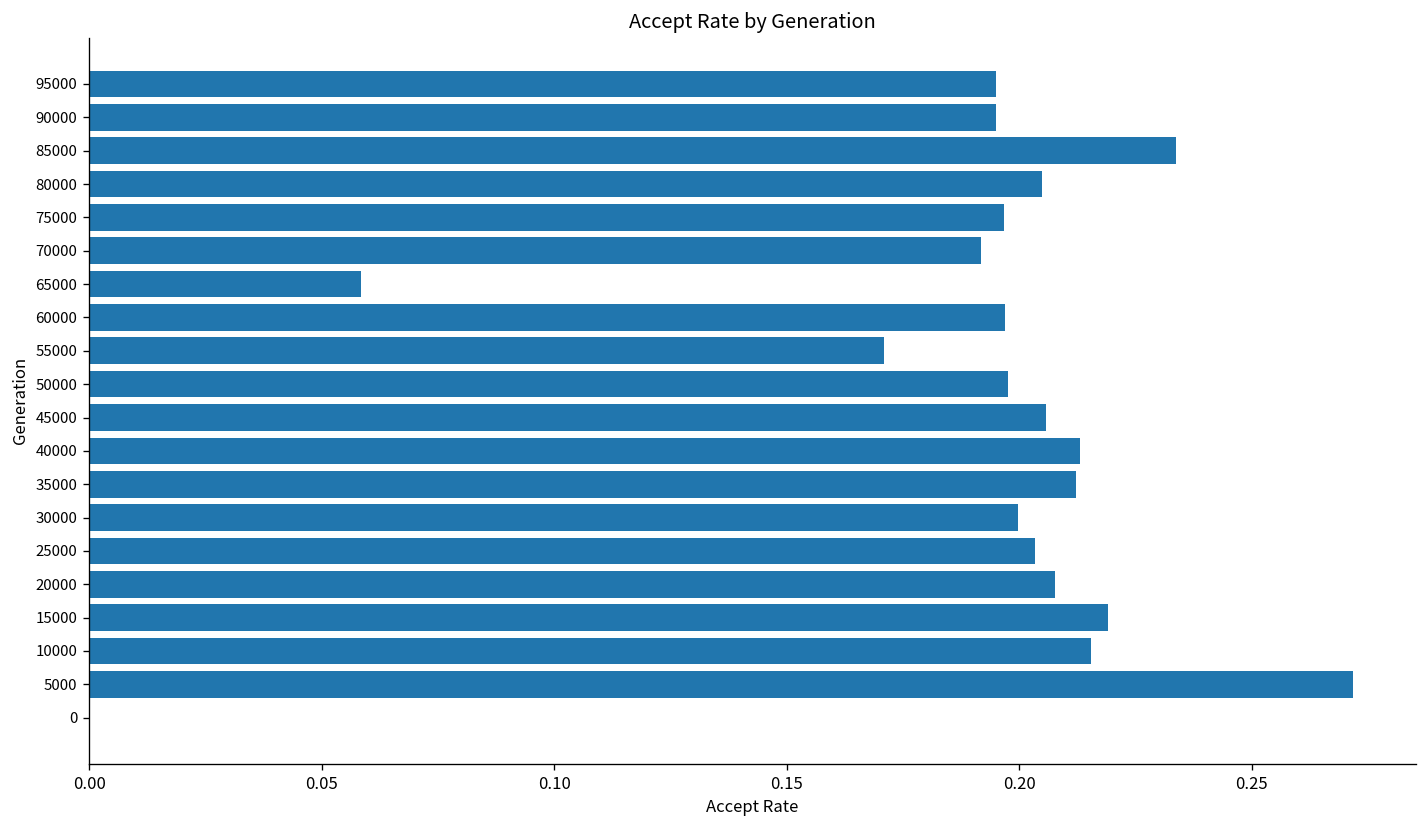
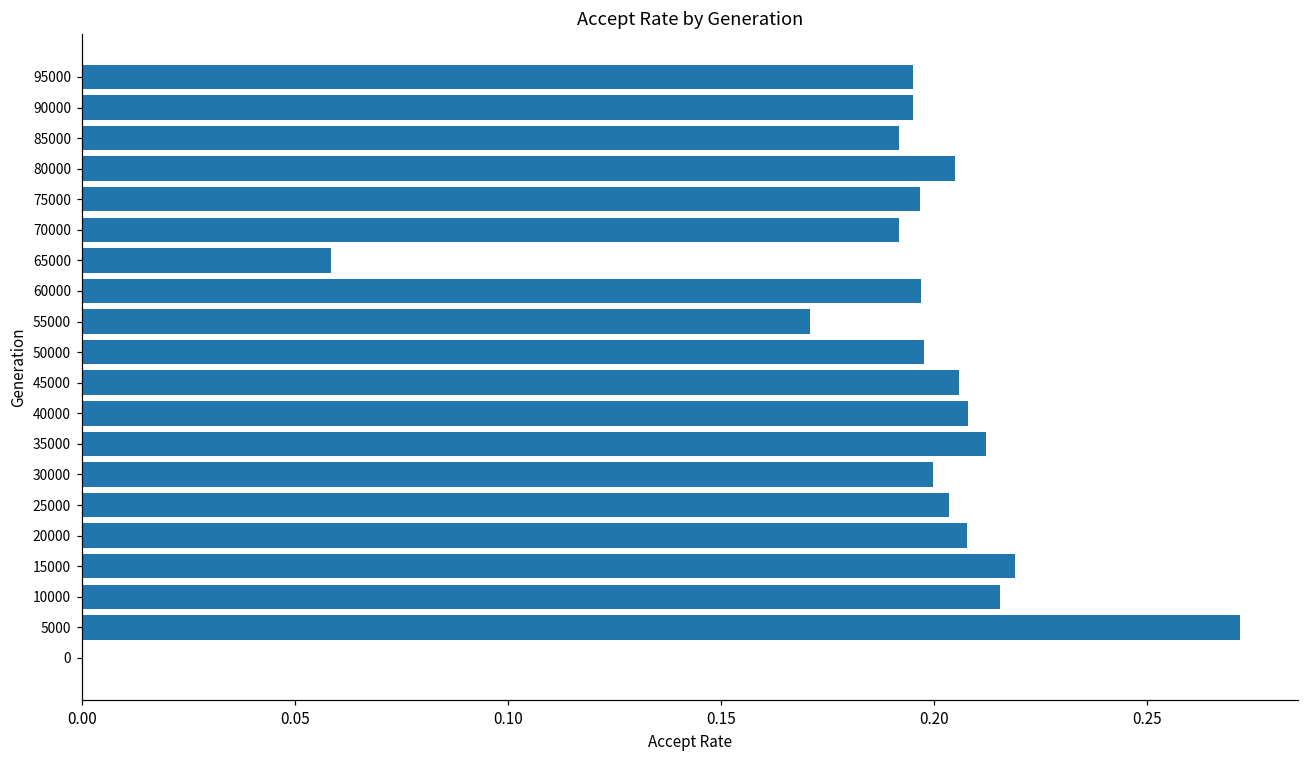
  {
    "95000": 0.195,
    "90000": 0.195,
-   "85000": 0.234,
+   "85000": 0.192,
    "80000": 0.205,
    "75000": 0.197,
    "70000": 0.192,
    "65000": 0.059,
    "60000": 0.197,
    "55000": 0.171,
    "50000": 0.198,
    "45000": 0.206,
-   "40000": 0.213,
+   "40000": 0.208,
    "35000": 0.212,
    "30000": 0.200,
    "25000": 0.203,
    "20000": 0.208,
    "15000": 0.219,
    "10000": 0.215,
    "5000": 0.272,
    "0": 0.000
  }
